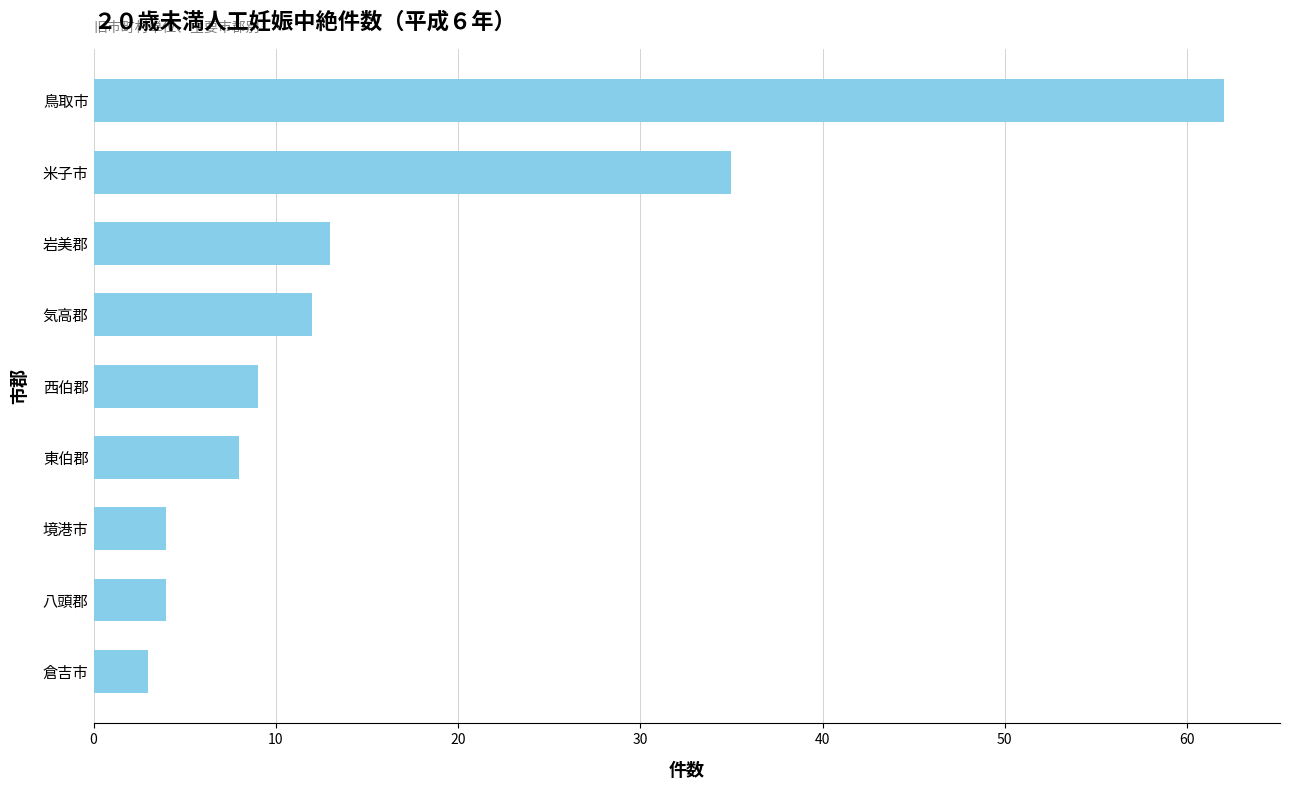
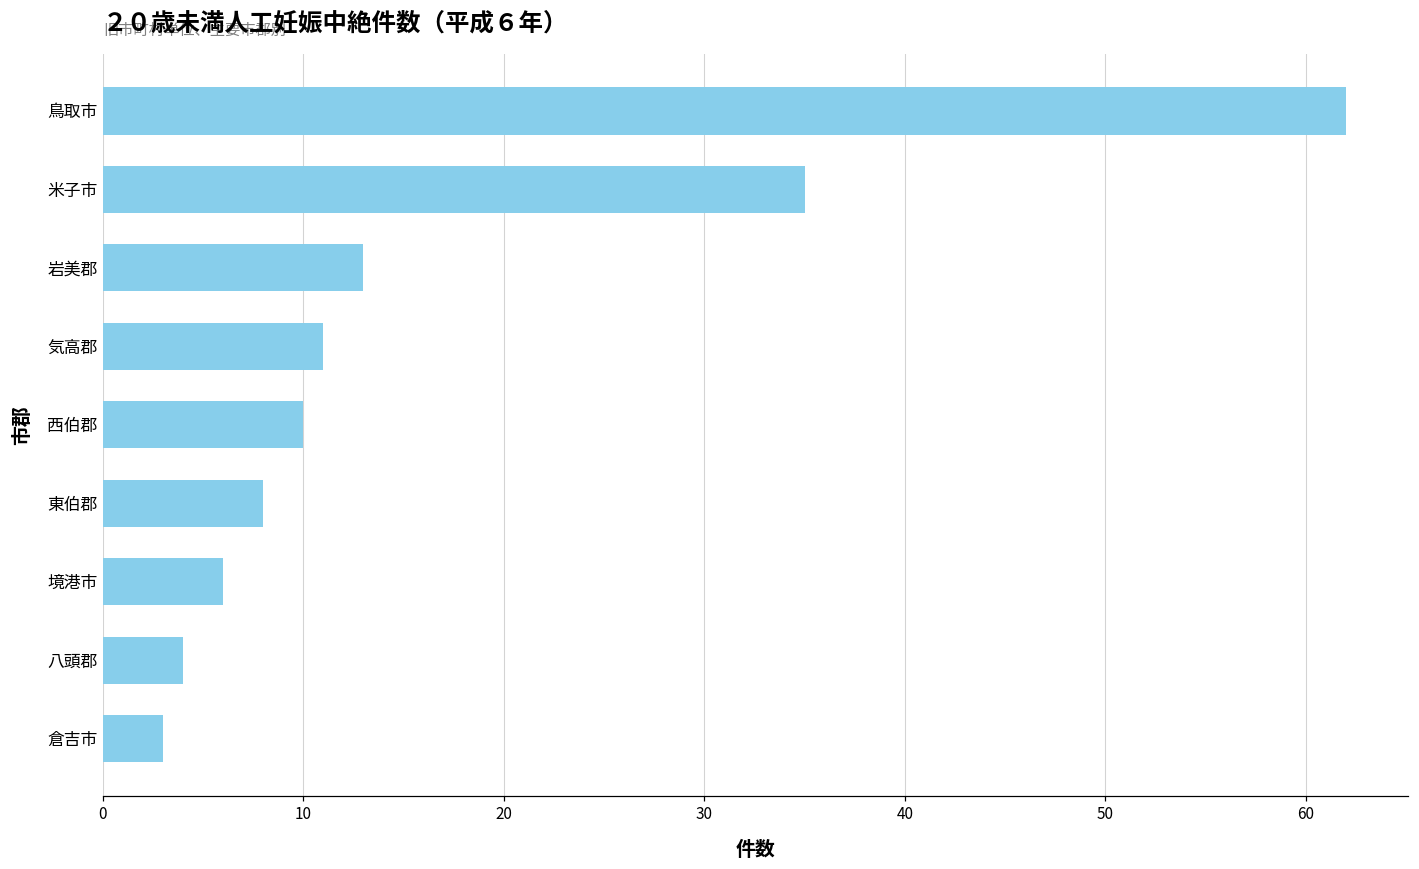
  {
    "鳥取市": 62,
    "米子市": 35,
    "岩美郡": 13,
-   "気高郡": 12,
-   "西伯郡": 9,
+   "気高郡": 11,
+   "西伯郡": 10,
    "東伯郡": 8,
-   "境港市": 4,
+   "境港市": 6,
    "八頭郡": 4,
    "倉吉市": 3
  }
